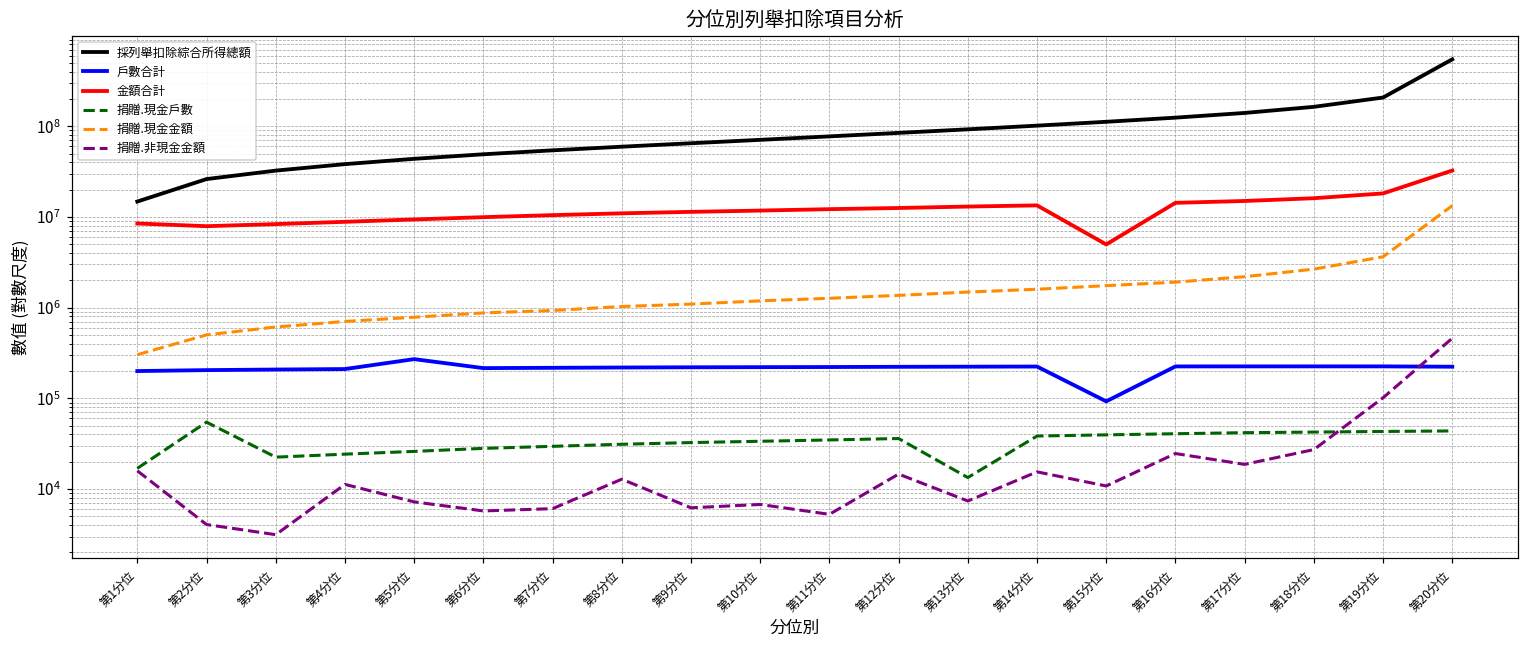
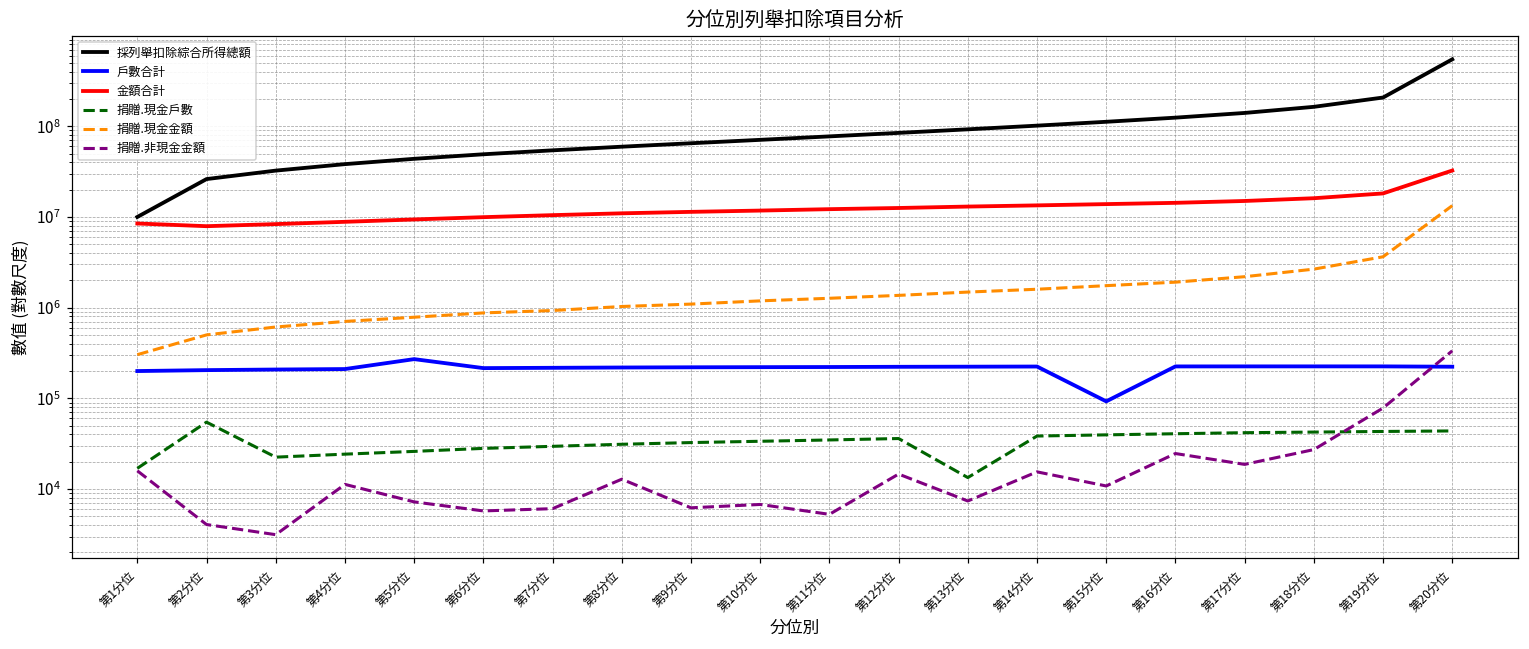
  {
    "採列舉扣除綜合所得總額": {
-     "第1分位": 15000000,
+     "第1分位": 10000000,
      "第2分位": 26000000,
      "第3分位": 32000000,
      "第4分位": 40000000,
      "第5分位": 40000000,
      "第6分位": 50000000,
      "第7分位": 50000000,
      "第8分位": 60000000,
      "第9分位": 60000000,
      "第10分位": 70000000,
      "第11分位": 80000000,
      "第12分位": 80000000,
      "第13分位": 90000000,
      "第14分位": 100000000,
      "第15分位": 110000000,
      "第16分位": 120000000,
      "第17分位": 140000000,
      "第18分位": 160000000,
      "第19分位": 210000000,
      "第20分位": 500000000
    },
    "戶數合計": {
      "第1分位": 200000,
      "第2分位": 200000,
      "第3分位": 210000,
      "第4分位": 210000,
      "第5分位": 270000,
      "第6分位": 220000,
      "第7分位": 220000,
      "第8分位": 220000,
      "第9分位": 220000,
      "第10分位": 220000,
      "第11分位": 220000,
      "第12分位": 220000,
      "第13分位": 220000,
      "第14分位": 220000,
      "第15分位": 90000,
      "第16分位": 220000,
      "第17分位": 230000,
      "第18分位": 230000,
      "第19分位": 230000,
      "第20分位": 220000
    },
    "金額合計": {
      "第1分位": 8000000,
      "第2分位": 8000000,
      "第3分位": 8000000,
      "第4分位": 9000000,
      "第5分位": 9000000,
      "第6分位": 10000000,
      "第7分位": 10000000,
      "第8分位": 11000000,
      "第9分位": 11000000,
      "第10分位": 12000000,
      "第11分位": 12000000,
      "第12分位": 13000000,
      "第13分位": 13000000,
      "第14分位": 13000000,
-     "第15分位": 5000000,
+     "第15分位": 14000000,
      "第16分位": 14000000,
      "第17分位": 15000000,
      "第18分位": 16000000,
      "第19分位": 18000000,
      "第20分位": 32000000
    },
    "捐贈.現金戶數": {
      "第2分位": 50000,
      "第3分位": 22000,
      "第4分位": 24000,
      "第5分位": 26000,
      "第6分位": 28000,
      "第7分位": 30000,
      "第8分位": 31000,
      "第9分位": 33000,
      "第10分位": 34000,
      "第11分位": 35000,
      "第12分位": 40000,
      "第13分位": 13000,
      "第14分位": 40000,
      "第15分位": 40000,
      "第16分位": 40000,
      "第17分位": 40000,
      "第18分位": 40000,
      "第19分位": 40000,
      "第20分位": 40000
    },
    "捐贈.現金金額": {
      "第1分位": 300000,
      "第2分位": 500000,
      "第3分位": 600000,
      "第4分位": 700000,
      "第5分位": 800000,
      "第6分位": 900000,
      "第7分位": 900000,
      "第8分位": 1000000,
      "第9分位": 1100000,
      "第10分位": 1200000,
      "第11分位": 1300000,
      "第12分位": 1400000,
      "第13分位": 1500000,
      "第14分位": 1600000,
      "第15分位": 1700000,
      "第16分位": 1900000,
      "第17分位": 2200000,
      "第18分位": 2700000,
      "第19分位": 4000000,
      "第20分位": 13000000
    },
    "捐贈.非現金金額": {
      "第2分位": 4000,
      "第3分位": 3100,
      "第4分位": 11000,
      "第5分位": 7000,
      "第6分位": 6000,
      "第7分位": 6000,
      "第8分位": 13000,
      "第9分位": 6000,
      "第10分位": 7000,
      "第11分位": 5000,
      "第12分位": 15000,
      "第13分位": 7000,
      "第14分位": 15000,
      "第15分位": 11000,
      "第16分位": 25000,
      "第17分位": 19000,
      "第18分位": 27000,
-     "第19分位": 100000,
-     "第20分位": 500000
+     "第19分位": 80000,
+     "第20分位": 330000
    }
  }
